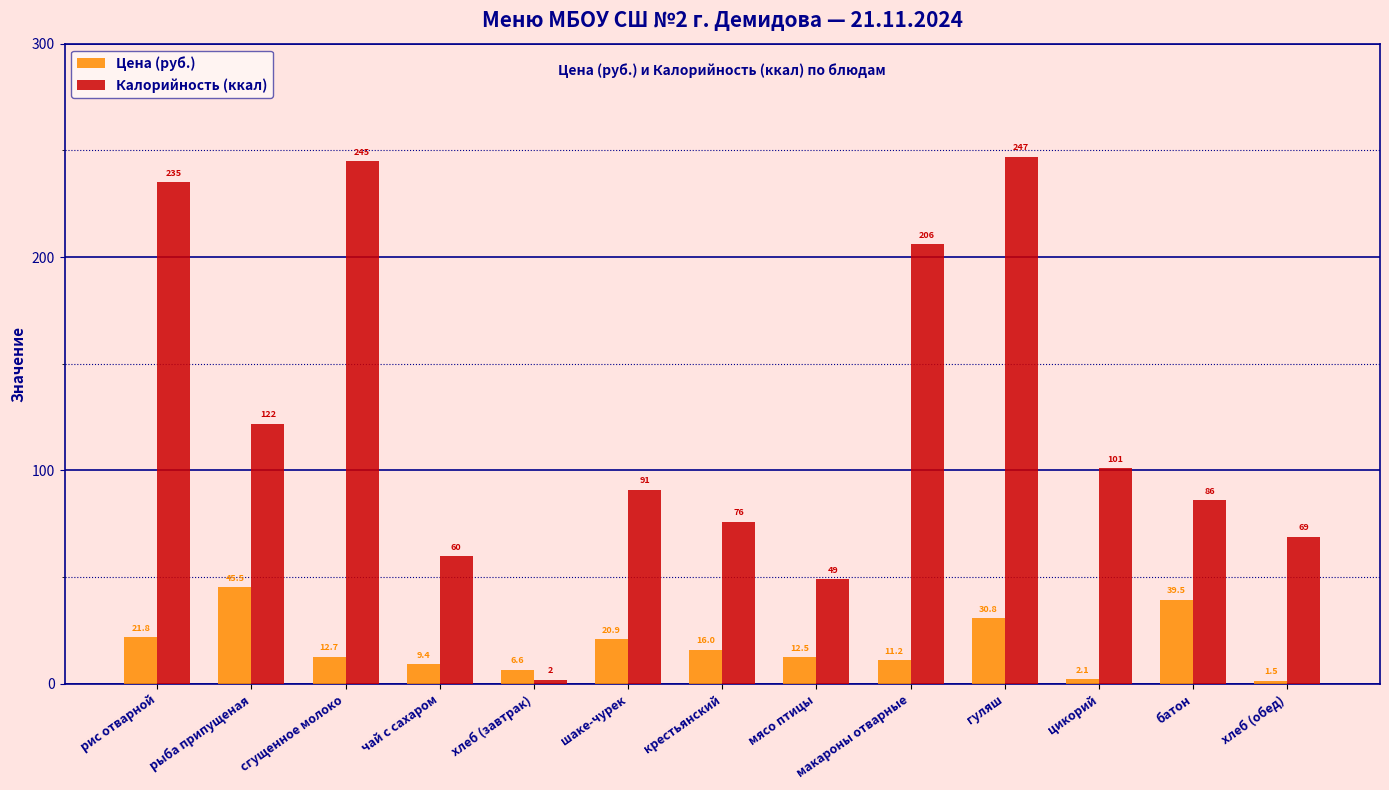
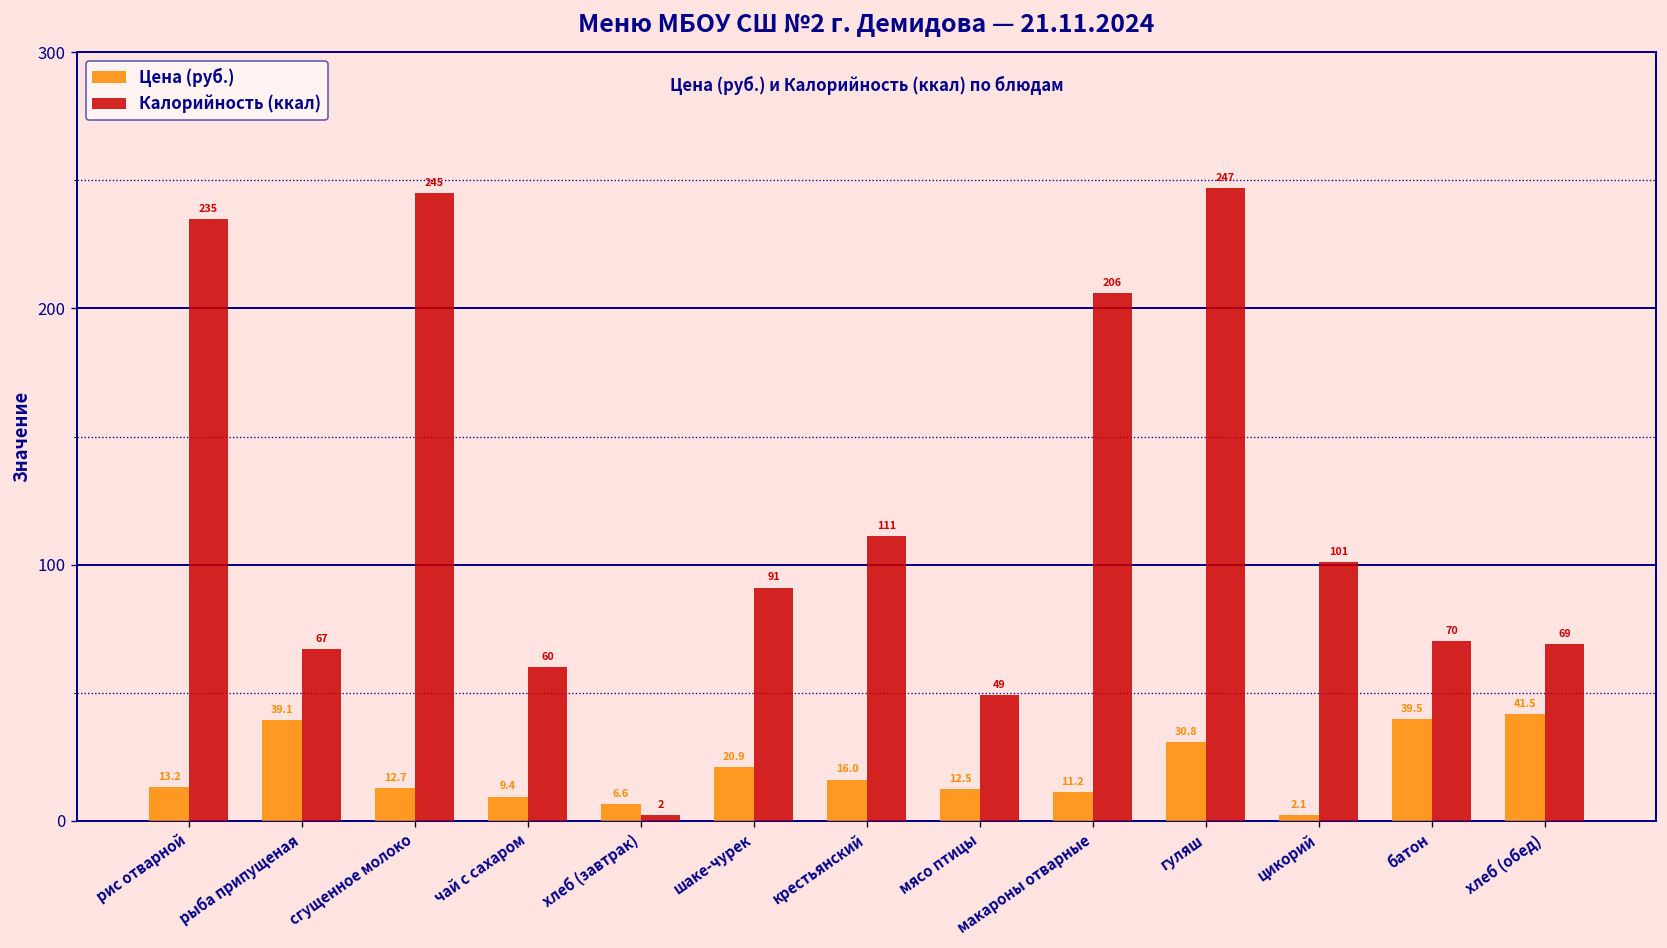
  {
    "Цена (руб.)": {
-     "рис отварной": 21.8,
-     "рыба припущеная": 45.5,
+     "рис отварной": 13.2,
+     "рыба припущеная": 39.1,
      "сгущенное молоко": 12.7,
      "чай с сахаром": 9.4,
      "хлеб (завтрак)": 6.6,
      "шаке-чурек": 20.9,
      "крестьянский": 16.0,
      "мясо птицы": 12.5,
      "макароны отварные": 11.2,
      "гуляш": 30.8,
      "цикорий": 2.1,
      "батон": 39.5,
-     "хлеб (обед)": 1.5
+     "хлеб (обед)": 41.5
    },
    "Калорийность (ккал)": {
      "рис отварной": 235,
-     "рыба припущеная": 122,
+     "рыба припущеная": 67,
      "сгущенное молоко": 245,
      "чай с сахаром": 60,
      "хлеб (завтрак)": 2,
      "шаке-чурек": 91,
-     "крестьянский": 76,
+     "крестьянский": 111,
      "мясо птицы": 49,
      "макароны отварные": 206,
      "гуляш": 247,
      "цикорий": 101,
-     "батон": 86,
+     "батон": 70,
      "хлеб (обед)": 69
    }
  }
